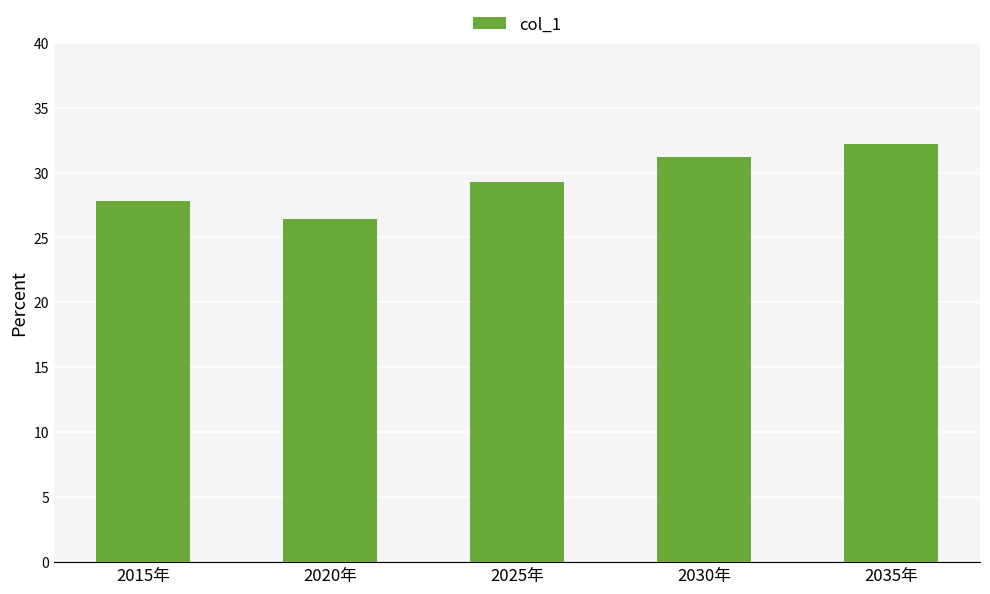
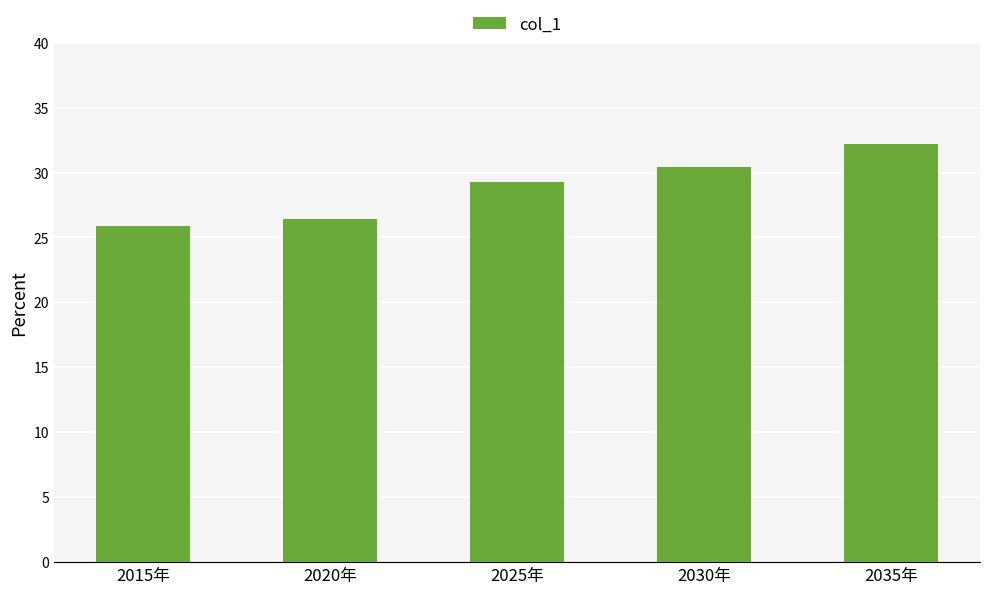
  {
-   "2015年": 27.8,
+   "2015年": 25.9,
    "2020年": 26.4,
    "2025年": 29.3,
-   "2030年": 31.2,
+   "2030年": 30.4,
    "2035年": 32.2
  }
